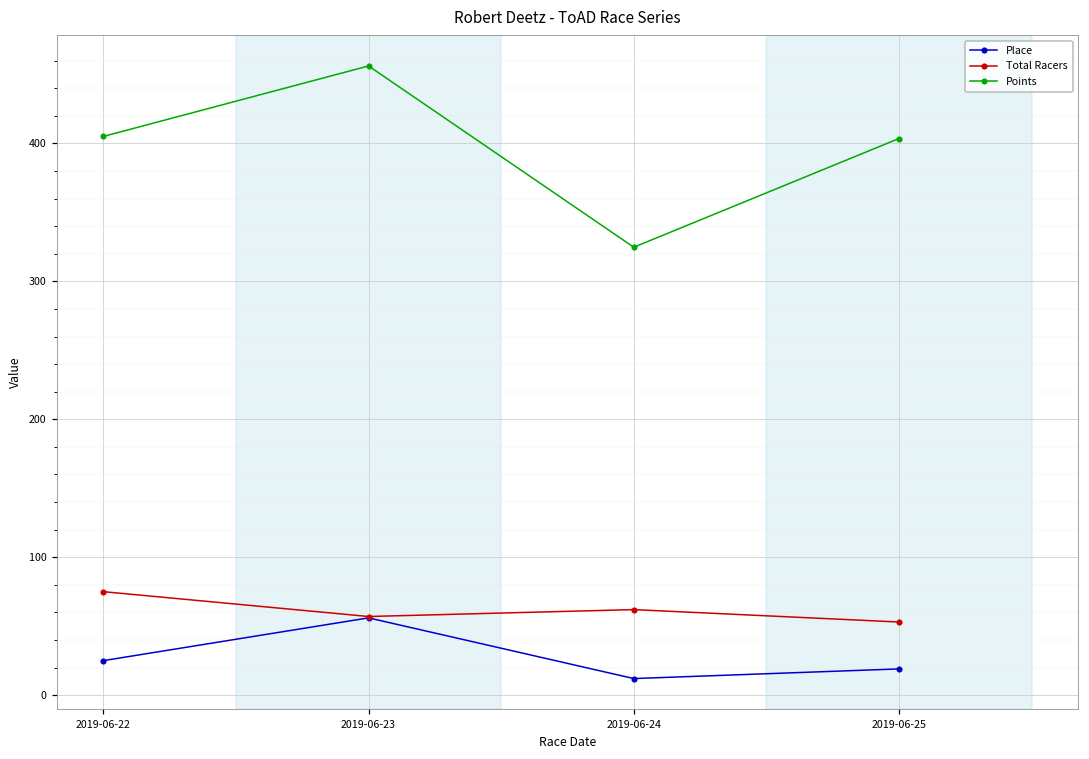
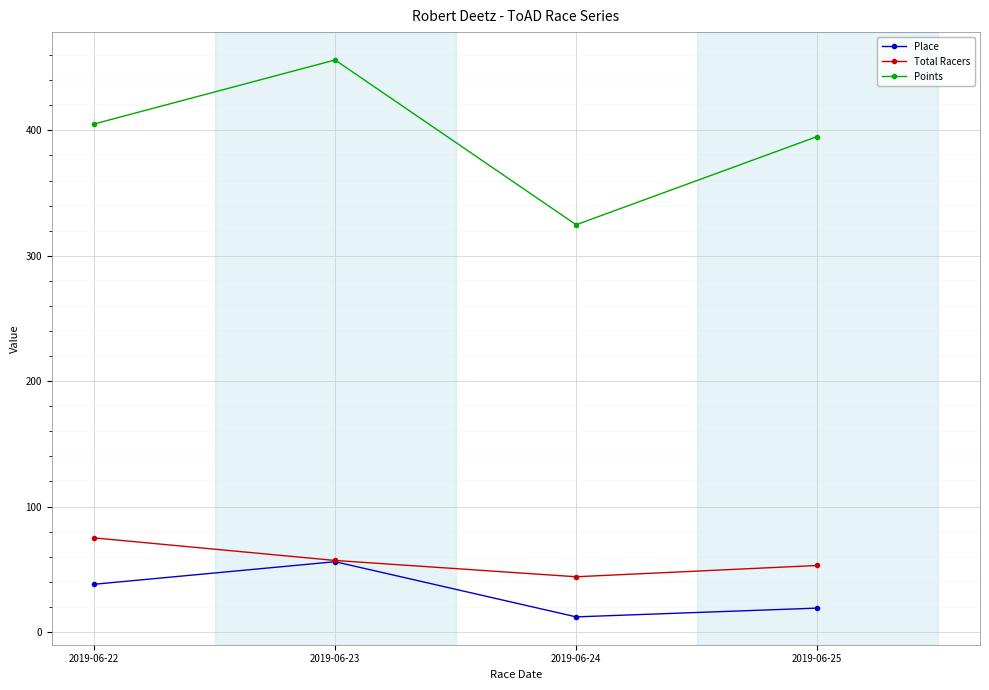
  {
    "Place": {
-     "2019-06-22": 25,
+     "2019-06-22": 38,
      "2019-06-24": 12,
      "2019-06-25": 19
    },
    "Total Racers": {
      "2019-06-22": 75,
-     "2019-06-24": 62,
+     "2019-06-24": 44,
      "2019-06-25": 53
    },
    "Points": {
      "2019-06-22": 405,
      "2019-06-23": 456,
      "2019-06-24": 325,
-     "2019-06-25": 404
+     "2019-06-25": 395
    }
  }
